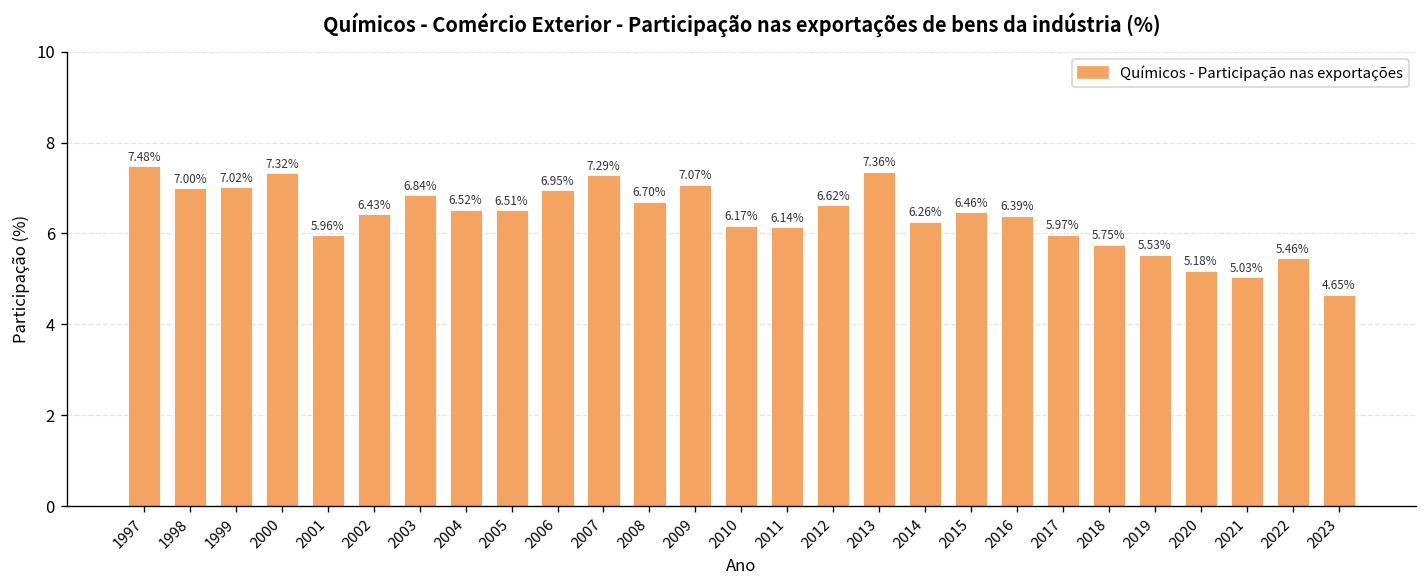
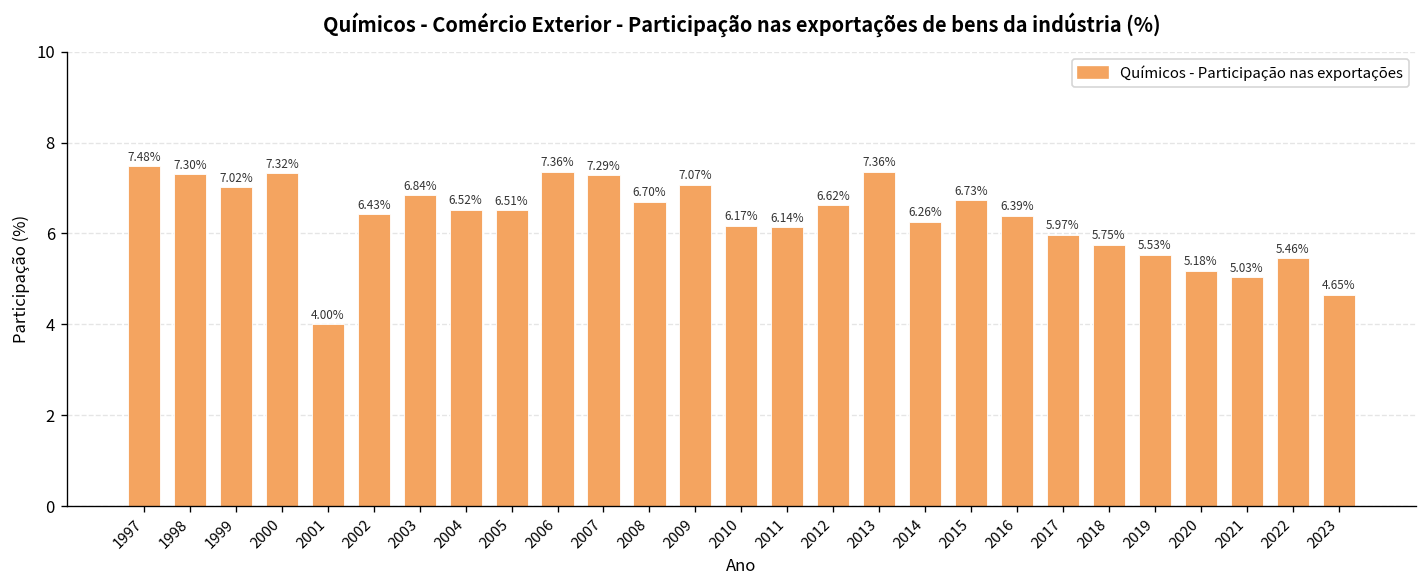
  {
    "1997": "7.48%",
-   "1998": "7.00%",
+   "1998": "7.30%",
    "1999": "7.02%",
    "2000": "7.32%",
-   "2001": "5.96%",
+   "2001": "4.00%",
    "2002": "6.43%",
    "2003": "6.84%",
    "2004": "6.52%",
    "2005": "6.51%",
-   "2006": "6.95%",
+   "2006": "7.36%",
    "2007": "7.29%",
    "2008": "6.70%",
    "2009": "7.07%",
    "2010": "6.17%",
    "2011": "6.14%",
    "2012": "6.62%",
    "2013": "7.36%",
    "2014": "6.26%",
-   "2015": "6.46%",
+   "2015": "6.73%",
    "2016": "6.39%",
    "2017": "5.97%",
    "2018": "5.75%",
    "2019": "5.53%",
    "2020": "5.18%",
    "2021": "5.03%",
    "2022": "5.46%",
    "2023": "4.65%"
  }
